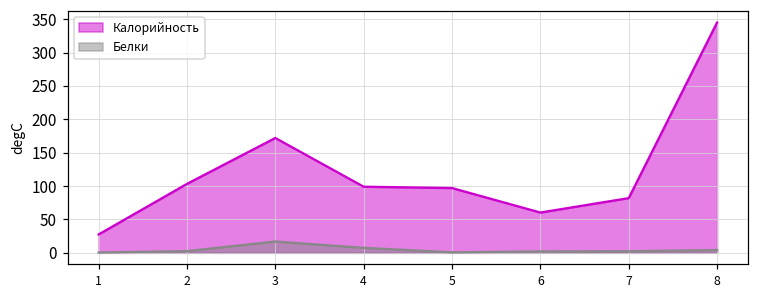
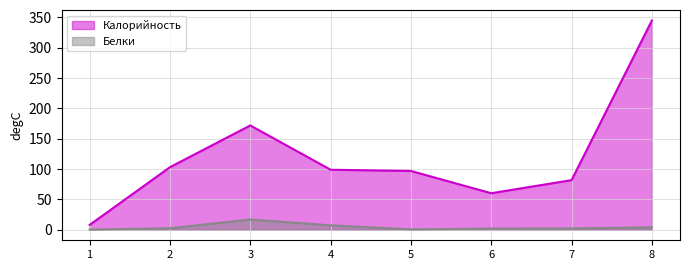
  {
    "Калорийность": {
-     "1": 30,
+     "1": 10,
      "2": 100,
      "3": 170,
      "4": 100,
      "5": 100,
      "6": 60,
      "7": 80,
      "8": 350
    },
    "Белки": {
      "1": 0,
      "2": 0,
      "3": 20,
      "4": 10,
      "5": 0,
      "6": 0,
      "7": 0,
      "8": 0
    }
  }
